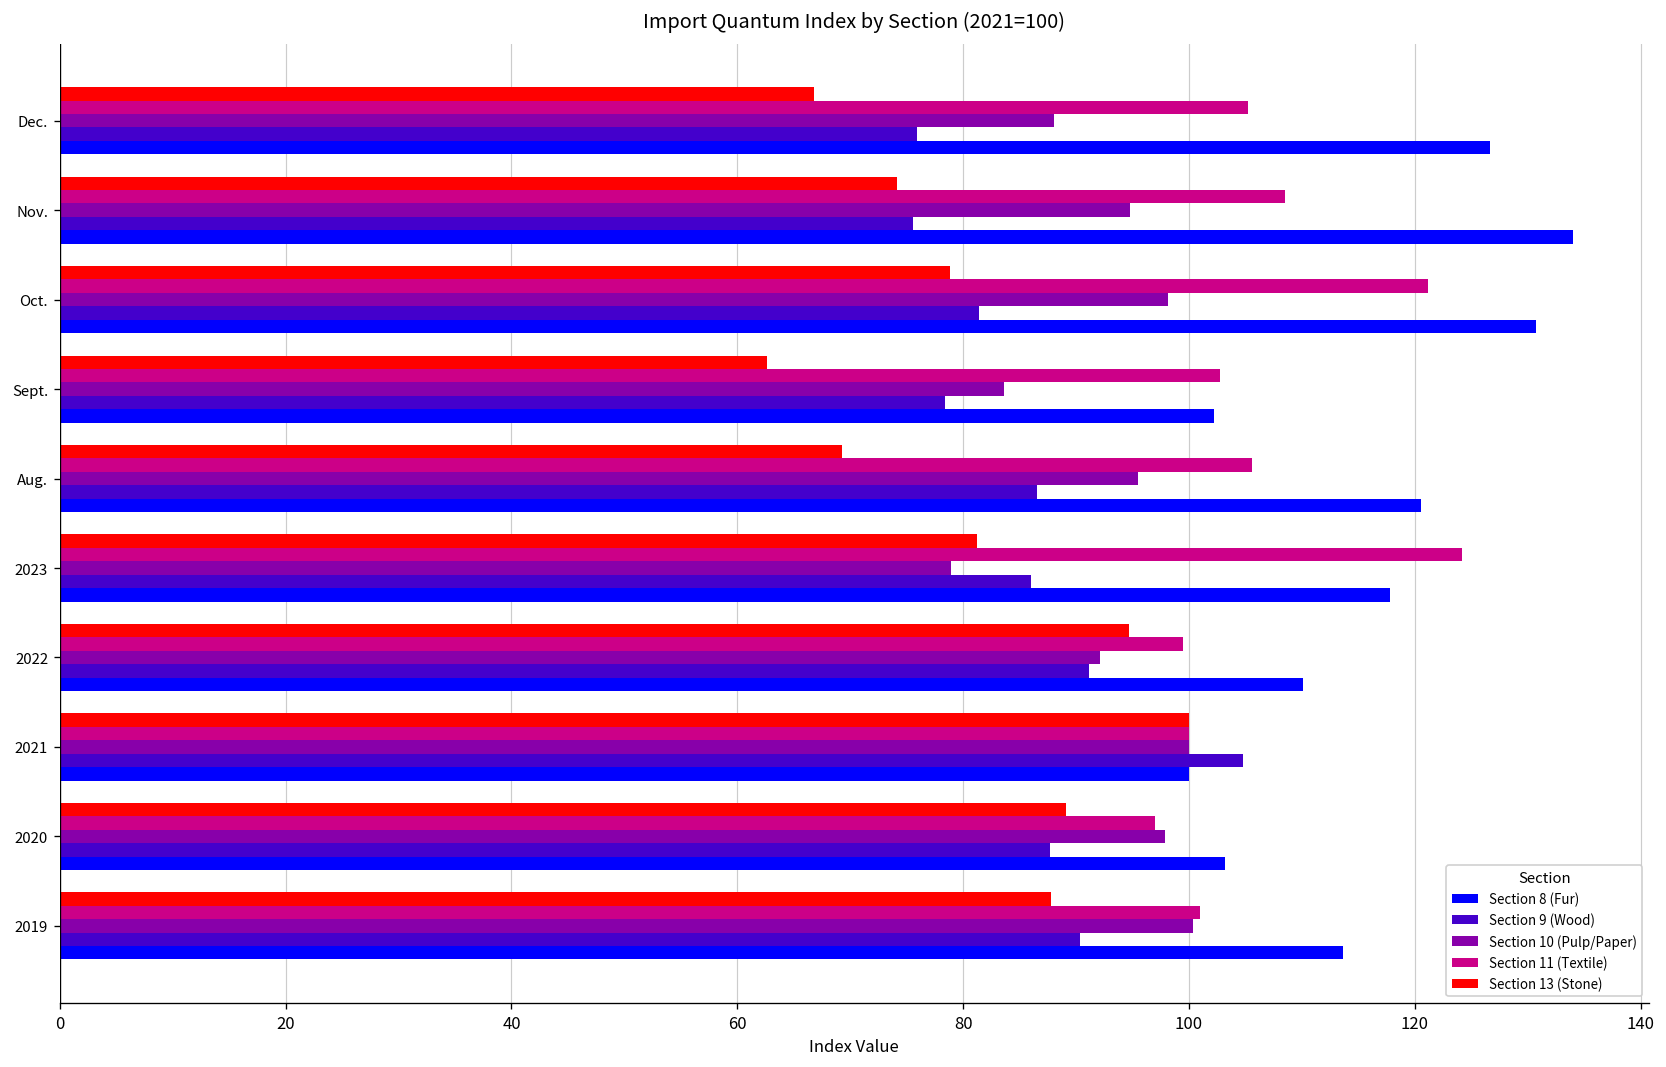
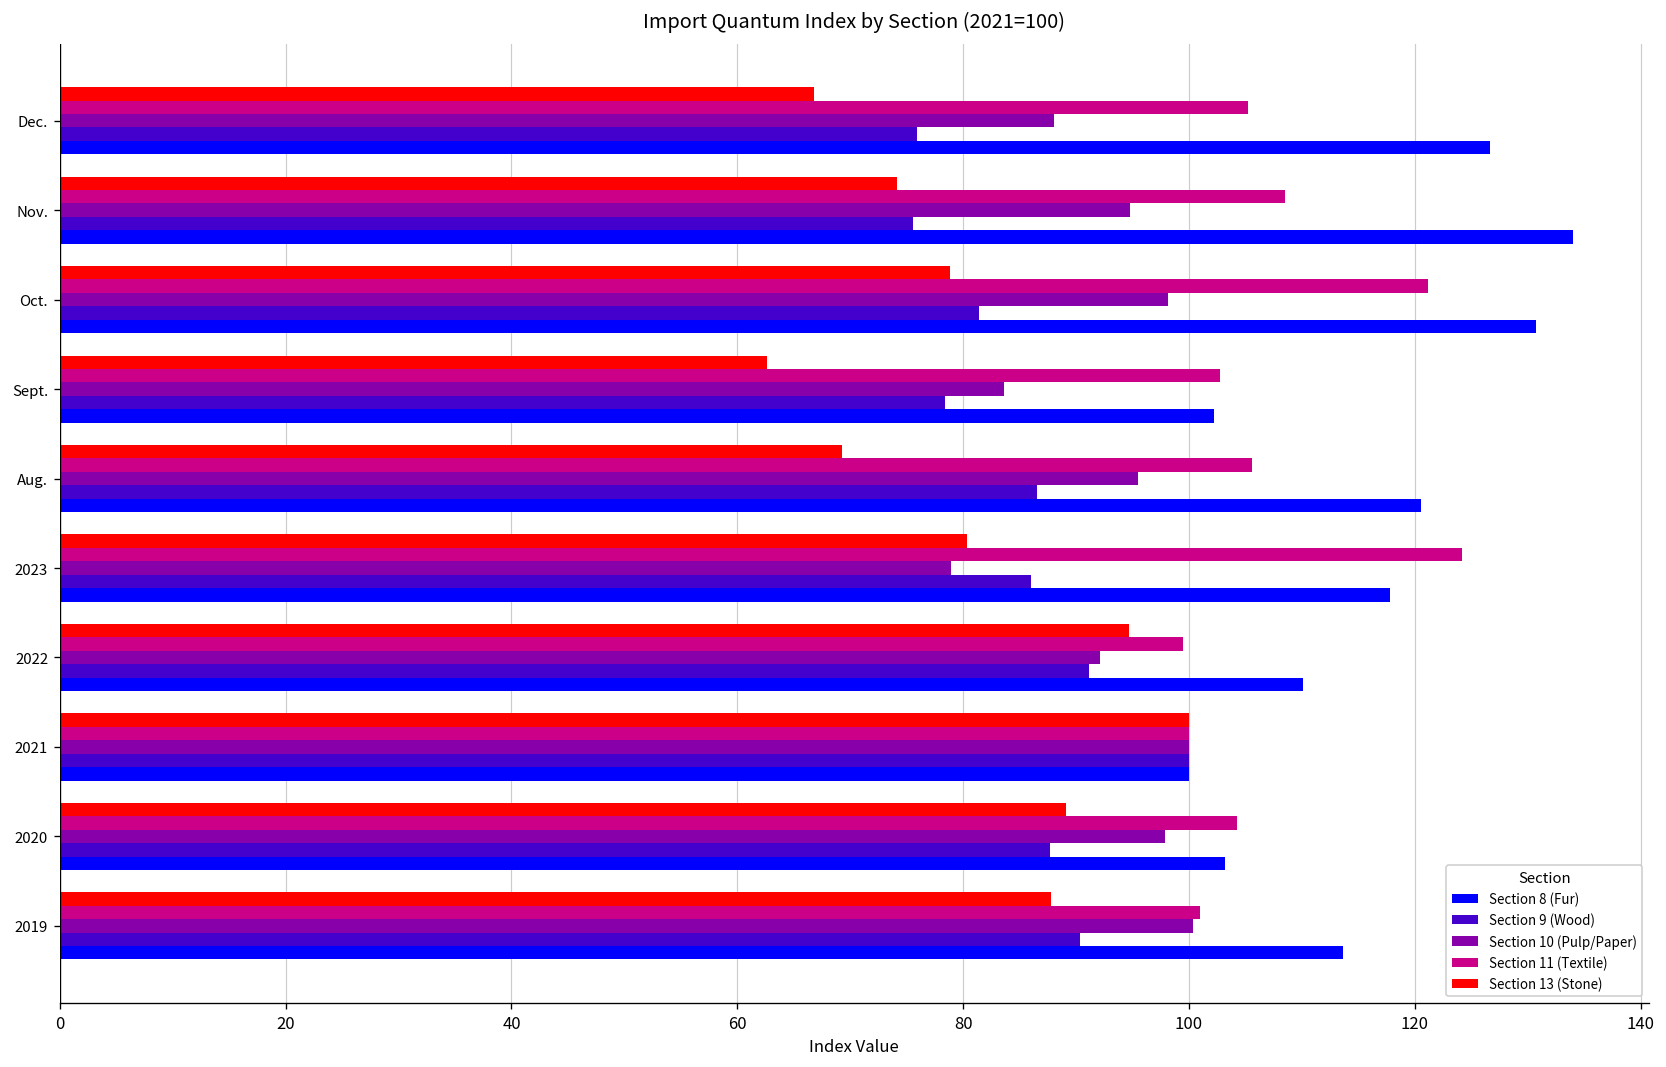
  {
    "Section 8 (Fur)": {
      "Dec.": 127,
      "Nov.": 134,
      "Oct.": 131,
      "Sept.": 102,
      "Aug.": 121,
      "2023": 118,
      "2022": 110,
      "2021": 100,
      "2020": 103,
      "2019": 114
    },
    "Section 9 (Wood)": {
      "Dec.": 76,
      "Nov.": 76,
      "Oct.": 81,
      "Sept.": 78,
      "Aug.": 87,
      "2023": 86,
      "2022": 91,
-     "2021": 105,
+     "2021": 100,
      "2020": 88,
      "2019": 90
    },
    "Section 10 (Pulp/Paper)": {
      "Dec.": 88,
      "Nov.": 95,
      "Oct.": 98,
      "Sept.": 84,
      "Aug.": 96,
      "2023": 79,
      "2022": 92,
      "2021": 100,
      "2020": 98,
      "2019": 100
    },
    "Section 11 (Textile)": {
      "Dec.": 105,
      "Nov.": 108,
      "Oct.": 121,
      "Sept.": 103,
      "Aug.": 106,
      "2023": 124,
      "2022": 100,
      "2021": 100,
-     "2020": 97,
+     "2020": 104,
      "2019": 101
    },
    "Section 13 (Stone)": {
      "Dec.": 67,
      "Nov.": 74,
      "Oct.": 79,
      "Sept.": 63,
      "Aug.": 69,
-     "2023": 81,
+     "2023": 80,
      "2022": 95,
      "2021": 100,
      "2020": 89,
      "2019": 88
    }
  }
